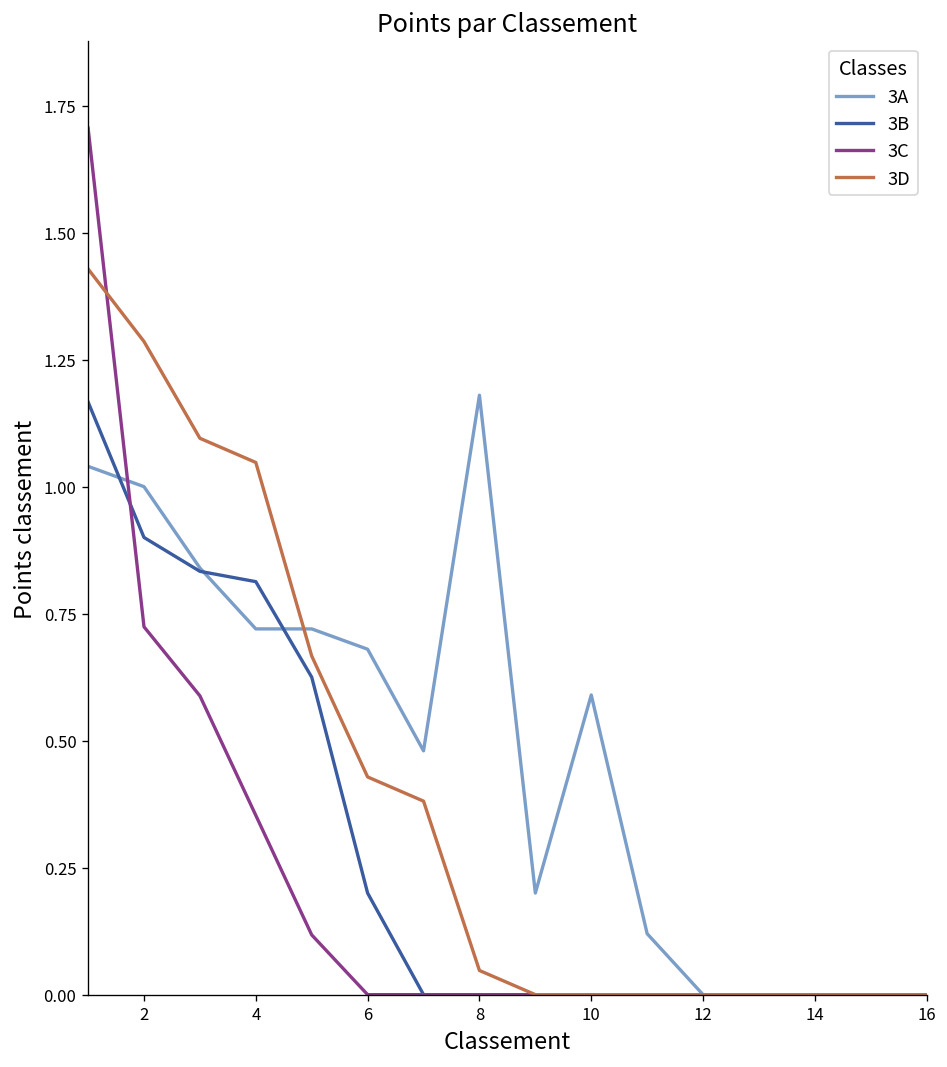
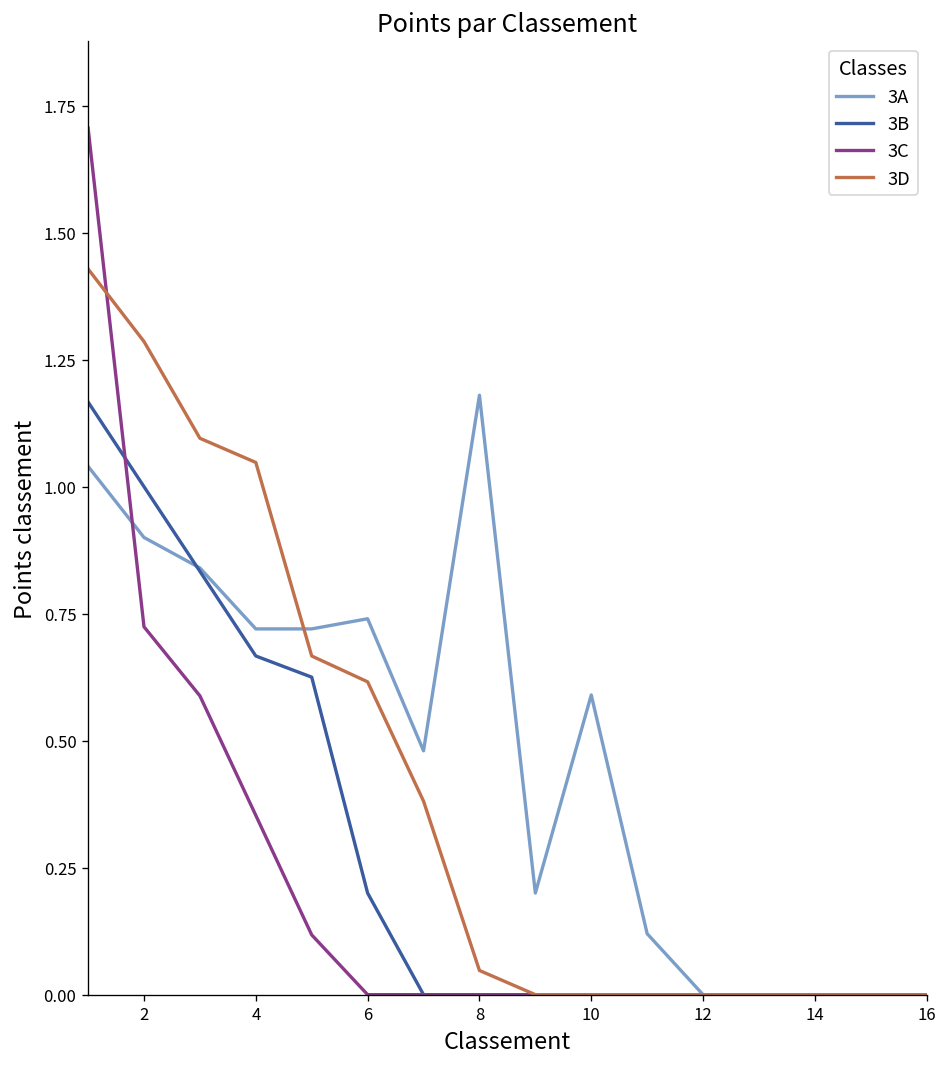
  {
    "3A": {
-     "2": 1.0,
+     "2": 0.9,
      "4": 0.72,
-     "6": 0.68,
+     "6": 0.74,
      "8": 1.18,
      "10": 0.59
    },
    "3B": {
-     "2": 0.9,
-     "4": 0.81,
+     "2": 1.0,
+     "4": 0.67,
      "6": 0.20
    },
    "3C": {
      "2": 0.72,
      "4": 0.35,
      "6": 0.00
    },
    "3D": {
      "2": 1.29,
      "4": 1.05,
-     "6": 0.43,
+     "6": 0.62,
      "8": 0.05
    }
  }
